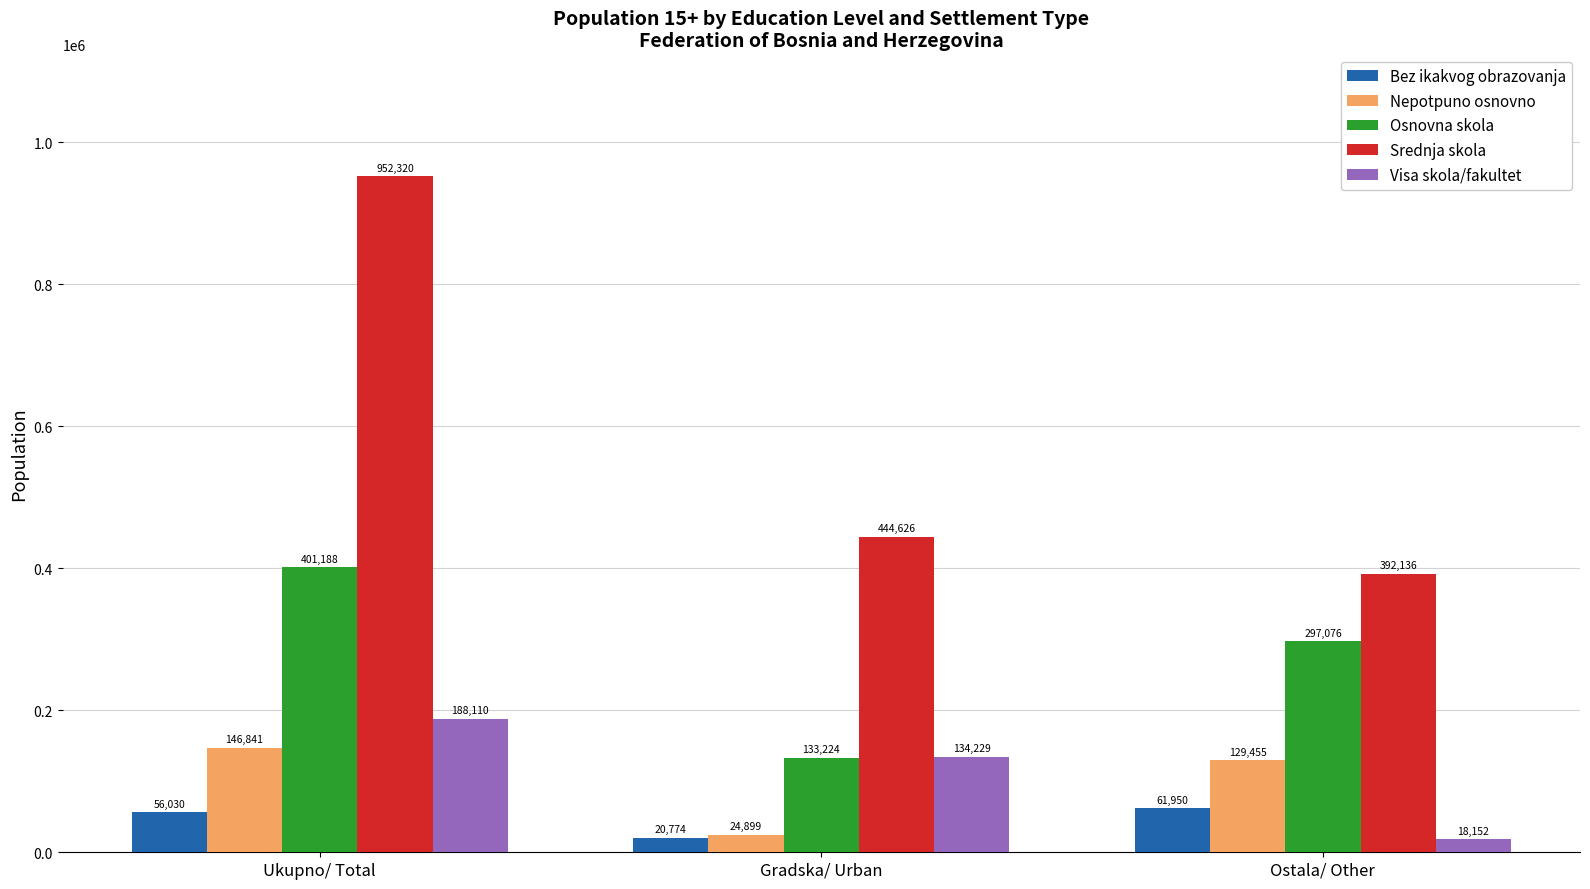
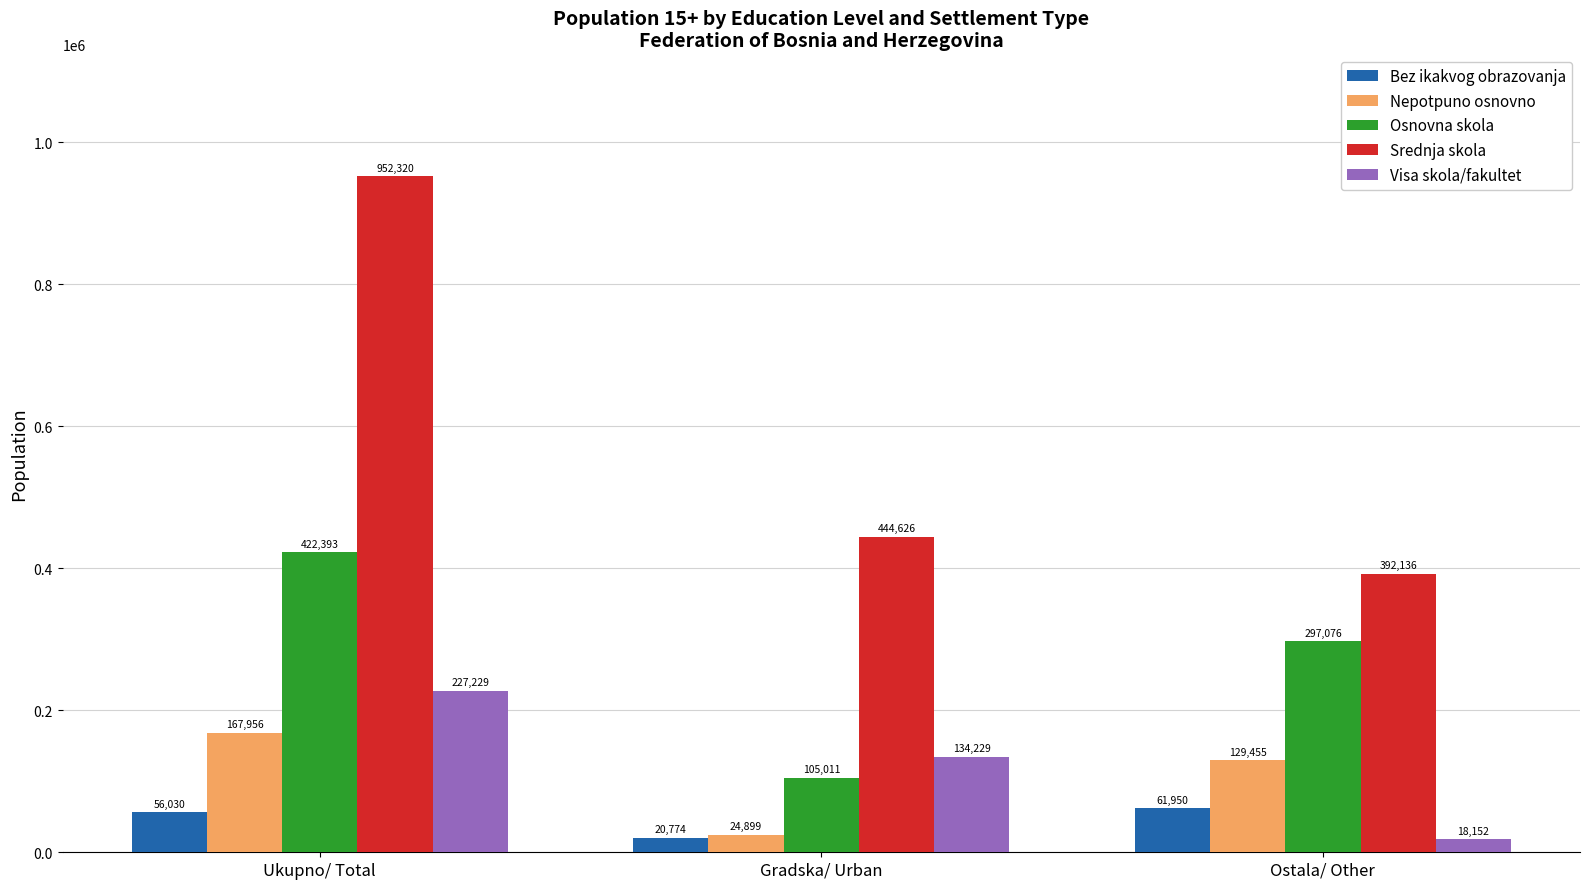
  {
    "Bez ikakvog obrazovanja": {
      "Ukupno/ Total": "56,030",
      "Gradska/ Urban": "20,774",
      "Ostala/ Other": "61,950"
    },
    "Nepotpuno osnovno": {
-     "Ukupno/ Total": "146,841",
+     "Ukupno/ Total": "167,956",
      "Gradska/ Urban": "24,899",
      "Ostala/ Other": "129,455"
    },
    "Osnovna skola": {
-     "Ukupno/ Total": "401,188",
-     "Gradska/ Urban": "133,224",
+     "Ukupno/ Total": "422,393",
+     "Gradska/ Urban": "105,011",
      "Ostala/ Other": "297,076"
    },
    "Srednja skola": {
      "Ukupno/ Total": "952,320",
      "Gradska/ Urban": "444,626",
      "Ostala/ Other": "392,136"
    },
    "Visa skola/fakultet": {
-     "Ukupno/ Total": "188,110",
+     "Ukupno/ Total": "227,229",
      "Gradska/ Urban": "134,229",
      "Ostala/ Other": "18,152"
    }
  }
